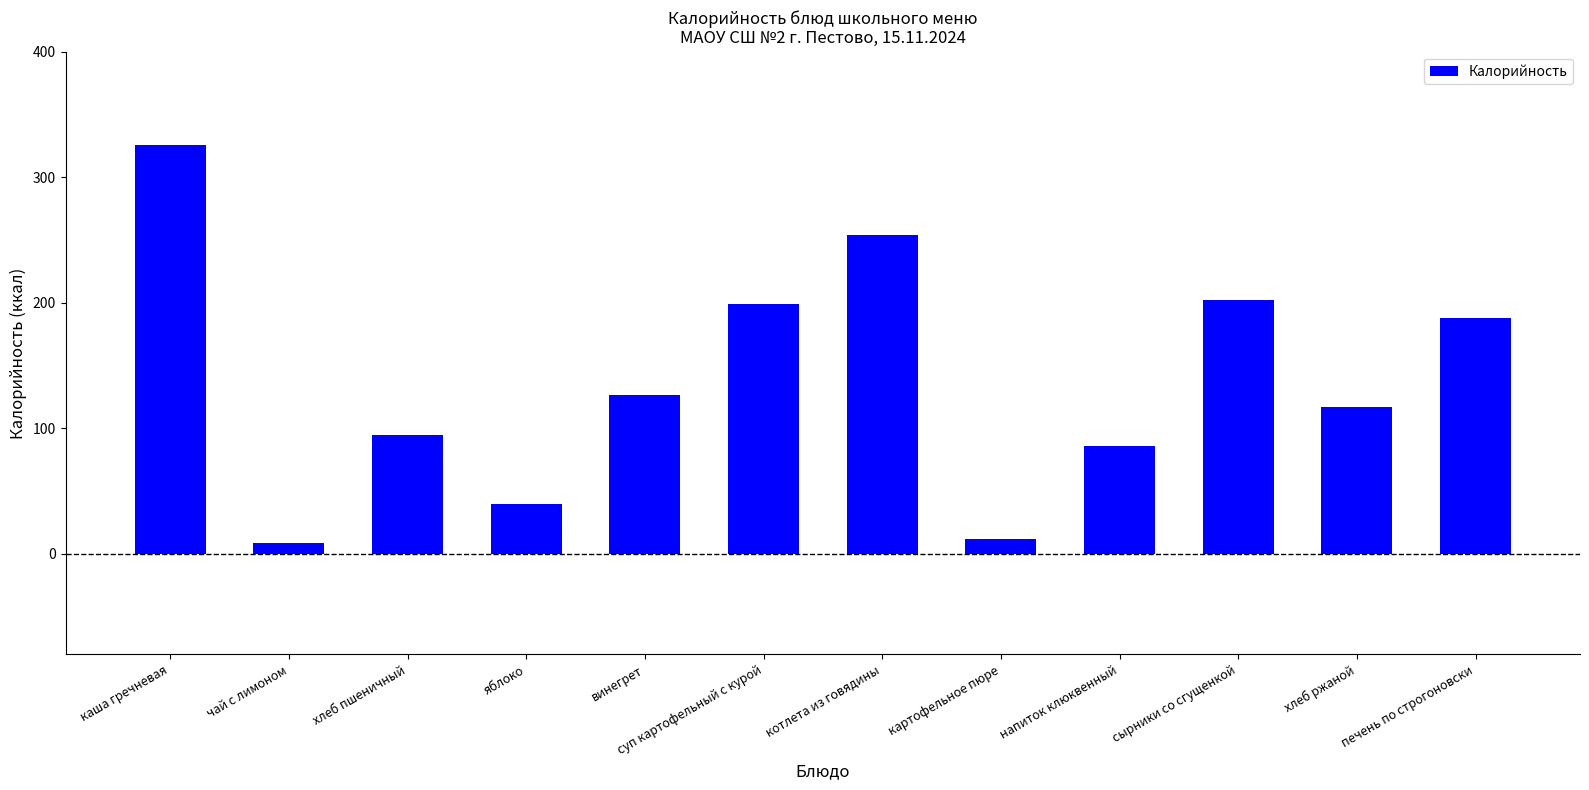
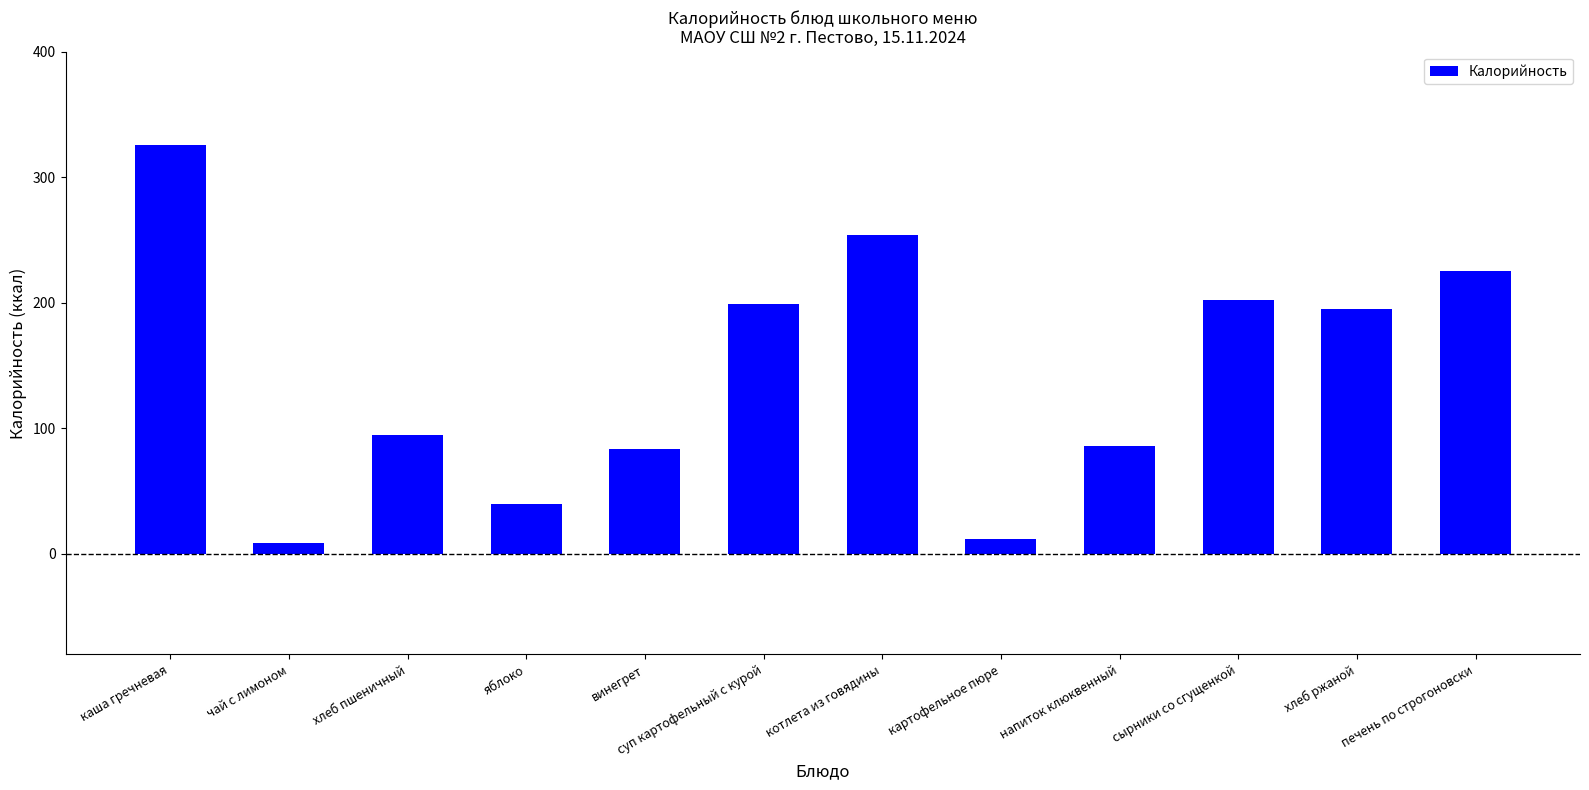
  {
    "каша гречневая": 326,
    "чай с лимоном": 9,
    "хлеб пшеничный": 95,
    "яблоко": 40,
-   "винегрет": 127,
+   "винегрет": 84,
    "суп картофельный с курой": 199,
    "котлета из говядины": 254,
    "картофельное пюре": 12,
    "напиток клюквенный": 86,
    "сырники со сгущенкой": 202,
-   "хлеб ржаной": 117,
-   "печень по строгоновски": 188
+   "хлеб ржаной": 195,
+   "печень по строгоновски": 225
  }
